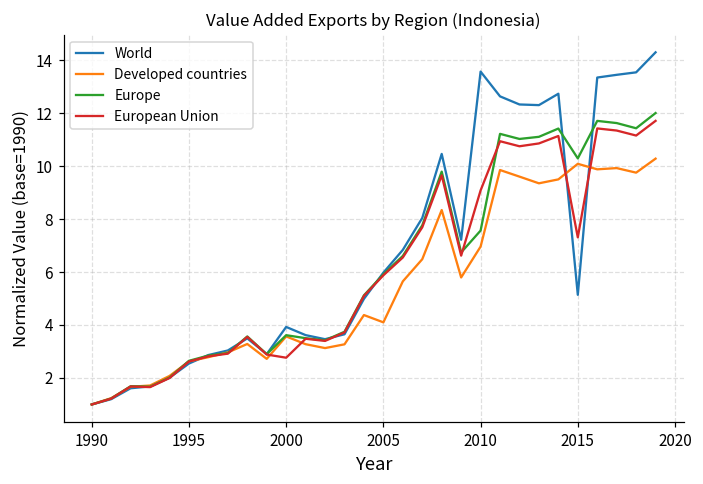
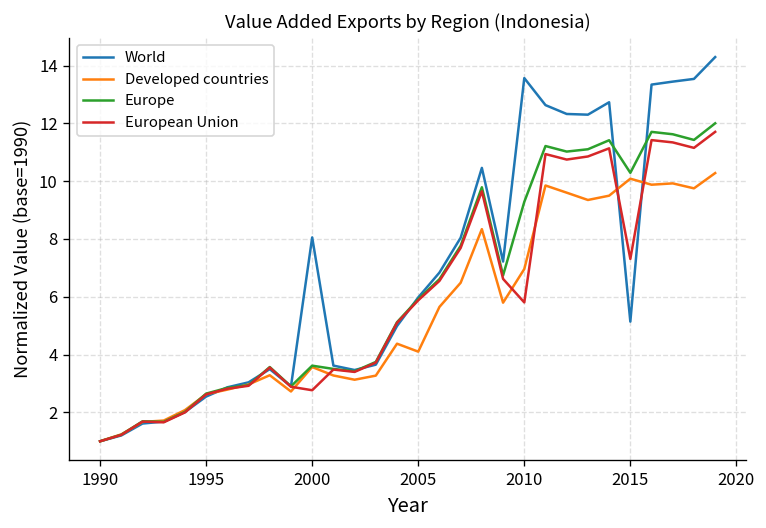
  {
    "World": {
-     "2000": 3.9,
+     "2000": 8.1,
      "2010": 13.6,
      "2015": 5.1
    },
    "Developed countries": {
      "2005": 4.1,
      "2010": 7.0,
      "2015": 10.1
    },
    "Europe": {
-     "2010": 7.6,
+     "2010": 9.3,
      "2015": 10.3
    },
    "European Union": {
      "2000": 2.8,
-     "2010": 9.1,
+     "2010": 5.8,
      "2015": 7.3
    }
  }
